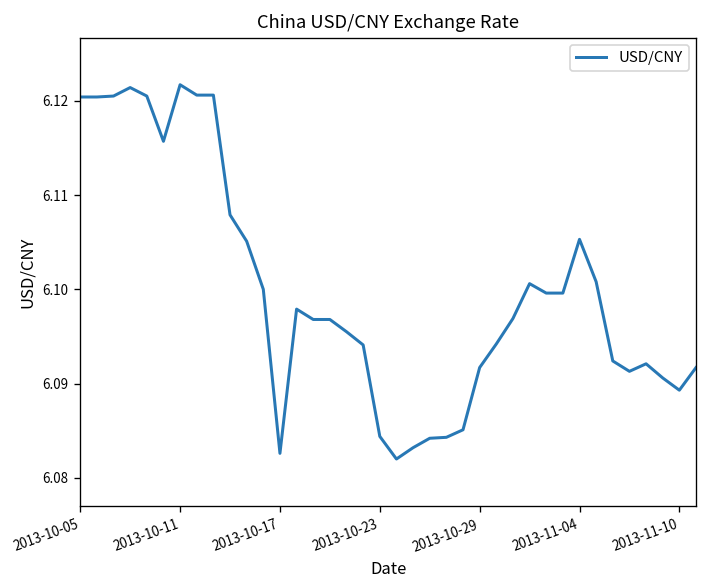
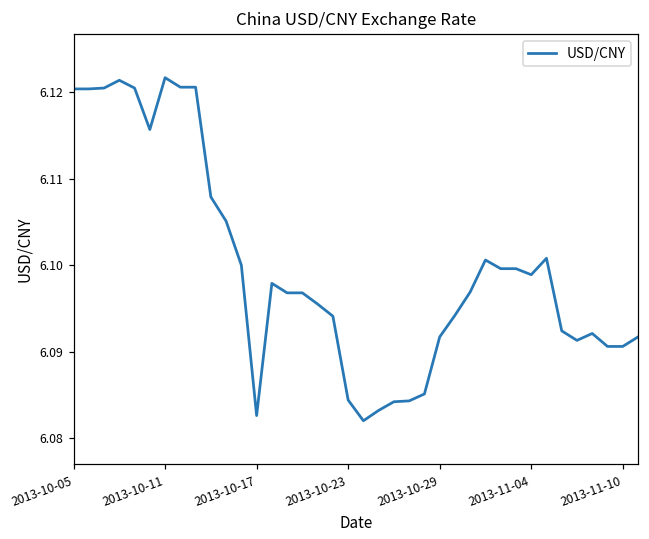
  {
    "2013-10-05": 6.120,
    "2013-10-11": 6.122,
    "2013-10-17": 6.083,
    "2013-10-23": 6.084,
    "2013-10-29": 6.092,
-   "2013-11-04": 6.105,
-   "2013-11-10": 6.089
+   "2013-11-04": 6.099,
+   "2013-11-10": 6.091
  }
